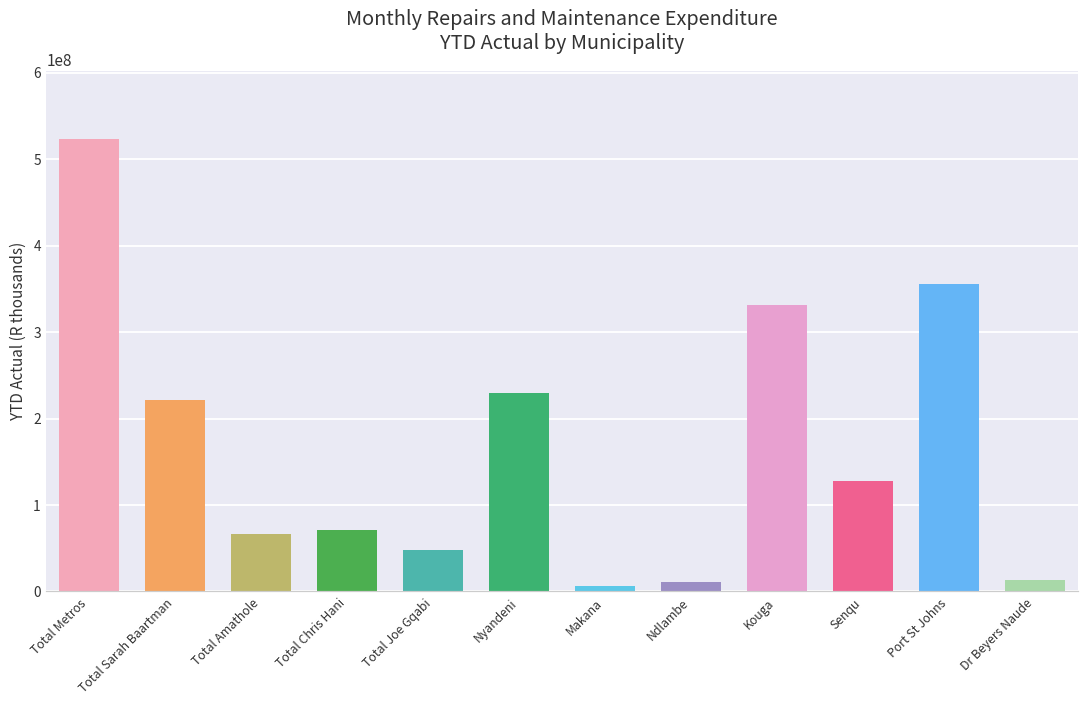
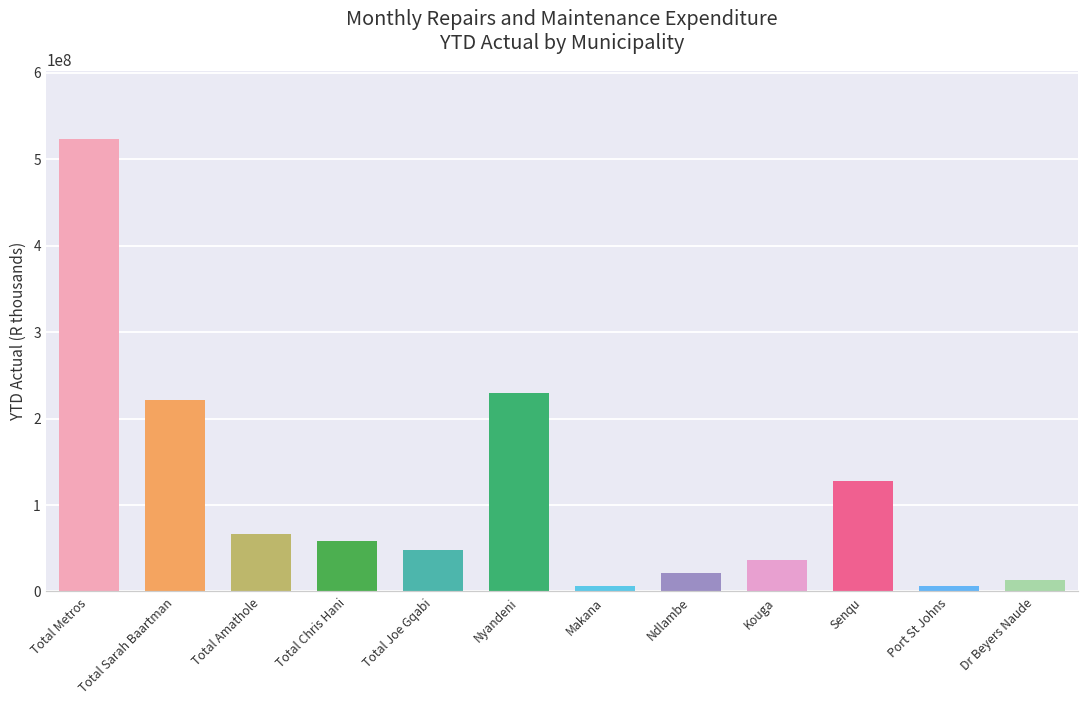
  {
    "Total Metros": 520000000,
    "Total Sarah Baartman": 220000000,
    "Total Amathole": 70000000,
-   "Total Chris Hani": 70000000,
+   "Total Chris Hani": 60000000,
    "Total Joe Gqabi": 50000000,
    "Nyandeni": 230000000,
    "Makana": 10000000,
-   "Ndlambe": 10000000,
-   "Kouga": 330000000,
+   "Ndlambe": 20000000,
+   "Kouga": 40000000,
    "Senqu": 130000000,
-   "Port St Johns": 360000000,
+   "Port St Johns": 10000000,
    "Dr Beyers Naude": 10000000
  }
